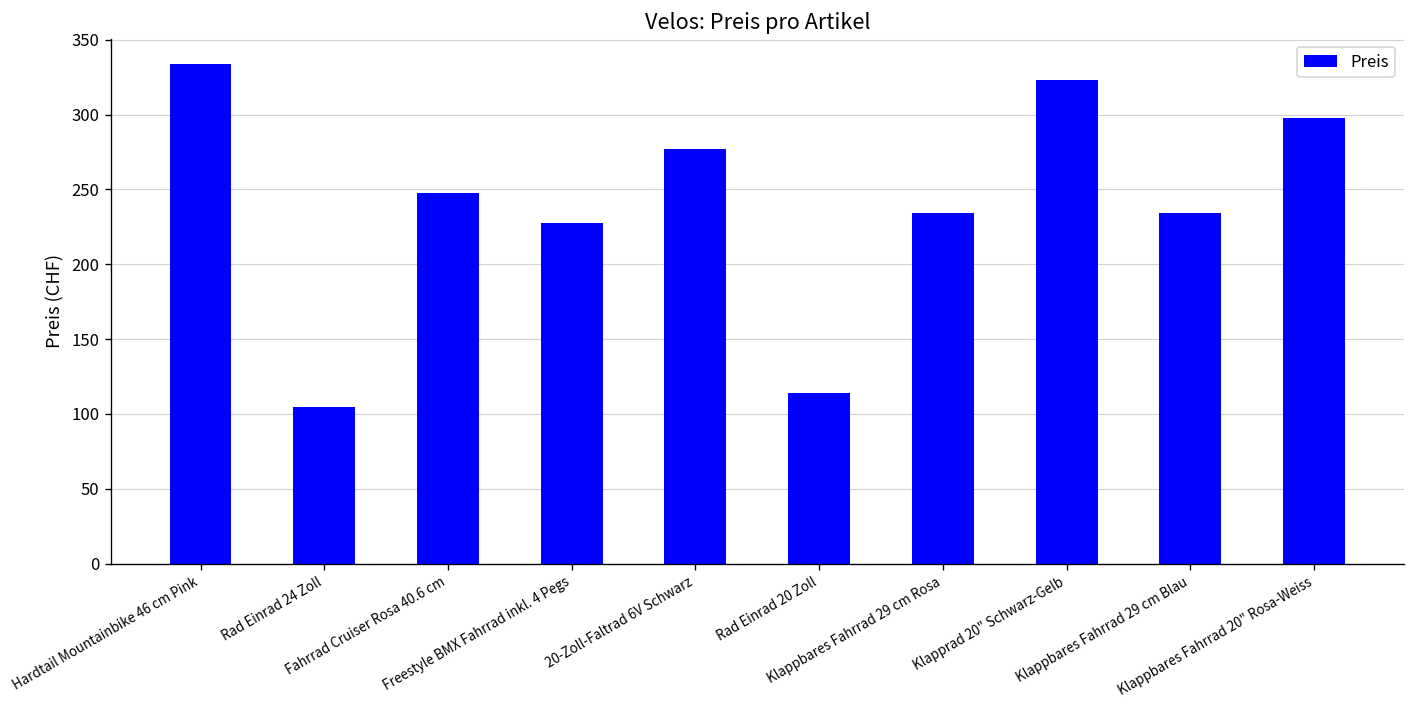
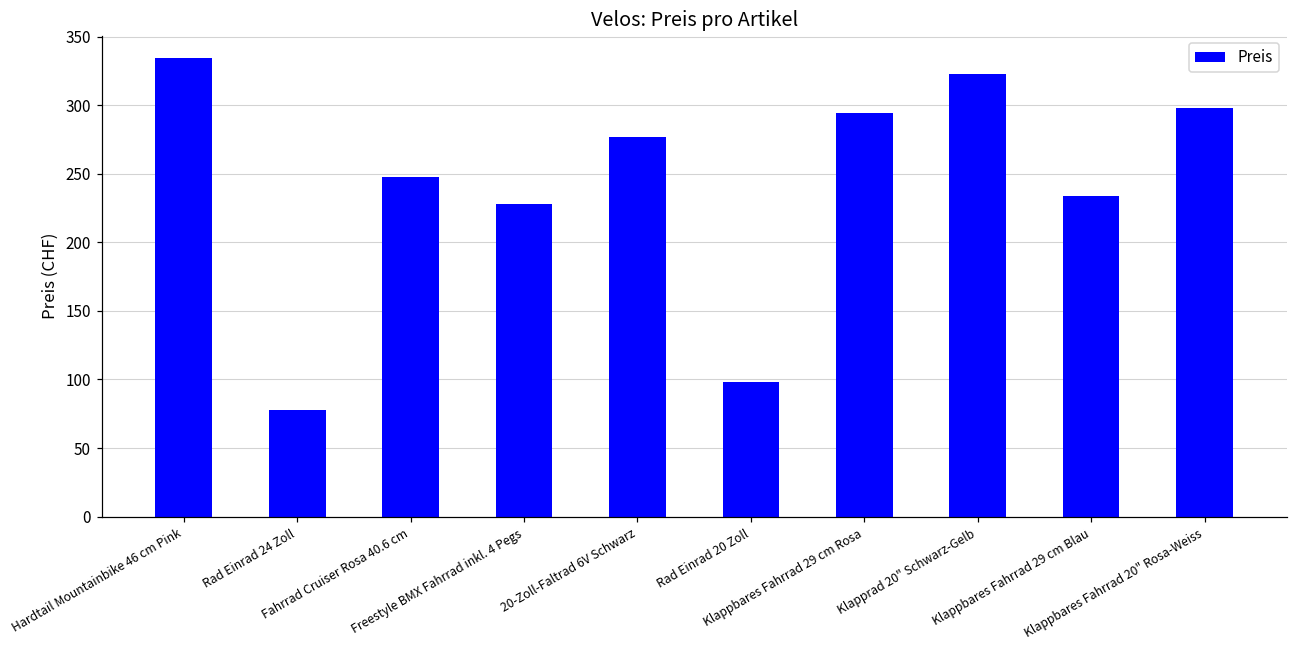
  {
    "Hardtail Mountainbike 46 cm Pink": 334,
-   "Rad Einrad 24 Zoll": 105,
+   "Rad Einrad 24 Zoll": 78,
    "Fahrrad Cruiser Rosa 40.6 cm": 248,
    "Freestyle BMX Fahrrad inkl. 4 Pegs": 228,
    "20-Zoll-Faltrad 6V Schwarz": 277,
-   "Rad Einrad 20 Zoll": 114,
-   "Klappbares Fahrrad 29 cm Rosa": 234,
+   "Rad Einrad 20 Zoll": 98,
+   "Klappbares Fahrrad 29 cm Rosa": 294,
    "Klapprad 20\" Schwarz-Gelb": 323,
    "Klappbares Fahrrad 29 cm Blau": 234,
    "Klappbares Fahrrad 20\" Rosa-Weiss": 298
  }
